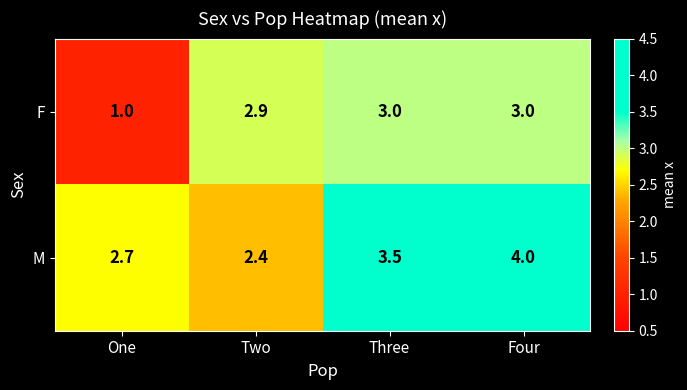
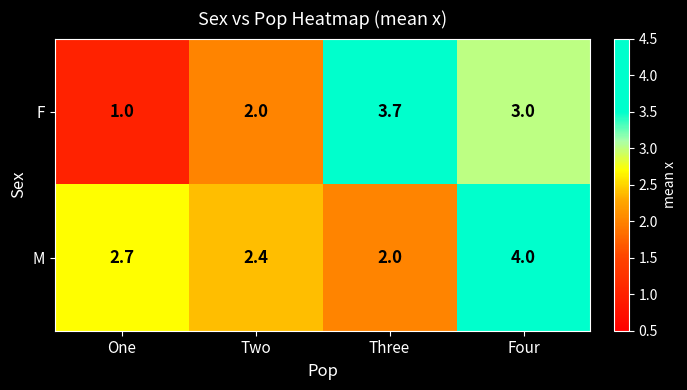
  {
    "F": {
      "One": 1.0,
-     "Two": 2.9,
-     "Three": 3.0,
+     "Two": 2.0,
+     "Three": 3.7,
      "Four": 3.0
    },
    "M": {
      "One": 2.7,
      "Two": 2.4,
-     "Three": 3.5,
+     "Three": 2.0,
      "Four": 4.0
    }
  }
